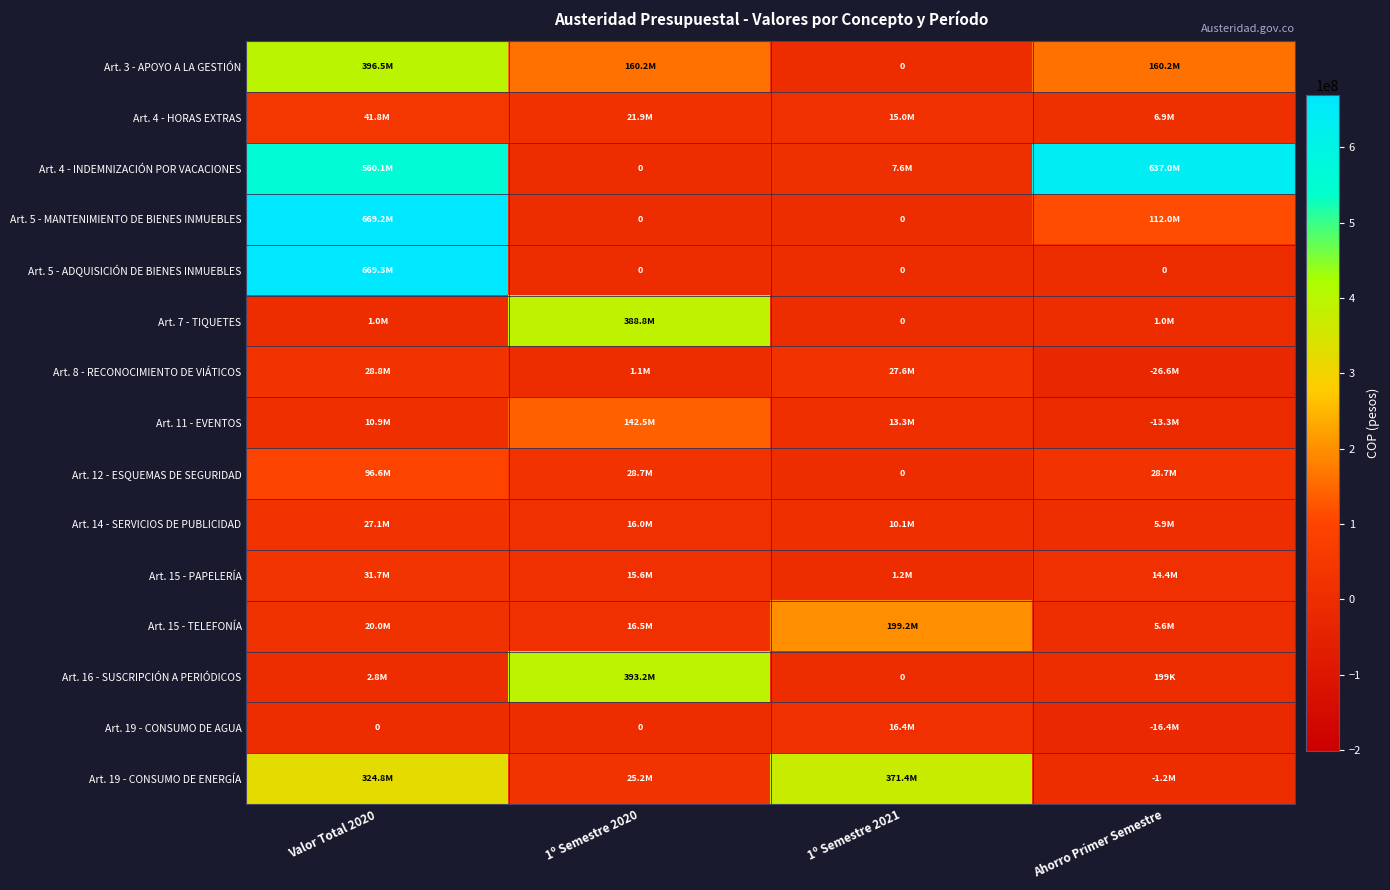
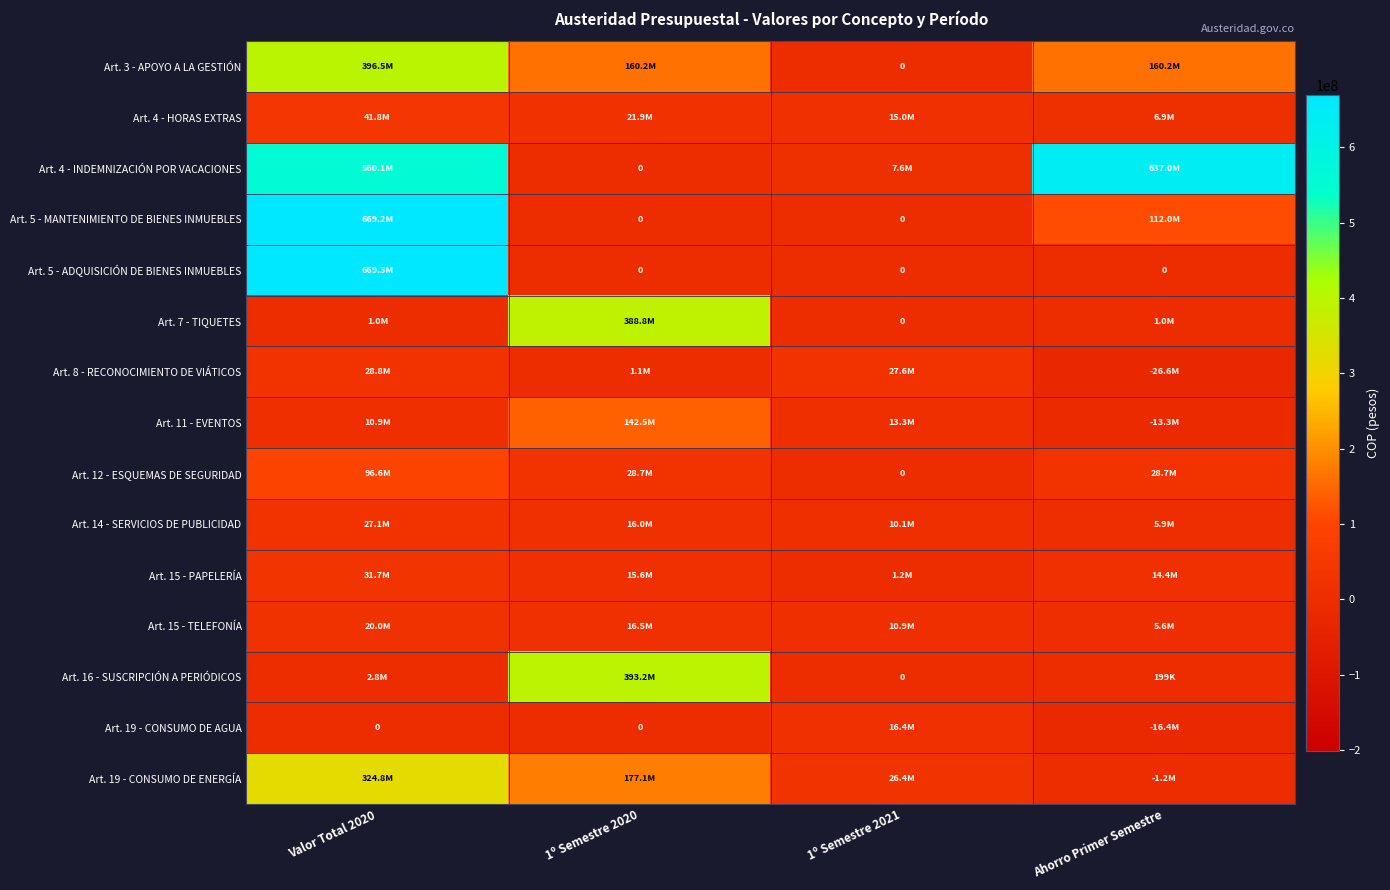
  {
    "Art. 3 - APOYO A LA GESTIÓN": {
      "Valor Total 2020": "396.5M",
      "1º Semestre 2020": "160.2M",
      "1º Semestre 2021": "0",
      "Ahorro Primer Semestre": "160.2M"
    },
    "Art. 4 - HORAS EXTRAS": {
      "Valor Total 2020": "41.8M",
      "1º Semestre 2020": "21.9M",
      "1º Semestre 2021": "15.0M",
      "Ahorro Primer Semestre": "6.9M"
    },
    "Art. 4 - INDEMNIZACIÓN POR VACACIONES": {
      "Valor Total 2020": "560.1M",
      "1º Semestre 2020": "0",
      "1º Semestre 2021": "7.6M",
      "Ahorro Primer Semestre": "637.0M"
    },
    "Art. 5 - MANTENIMIENTO DE BIENES INMUEBLES": {
      "Valor Total 2020": "669.2M",
      "1º Semestre 2020": "0",
      "1º Semestre 2021": "0",
      "Ahorro Primer Semestre": "112.0M"
    },
    "Art. 5 - ADQUISICIÓN DE BIENES INMUEBLES": {
      "Valor Total 2020": "669.3M",
      "1º Semestre 2020": "0",
      "1º Semestre 2021": "0",
      "Ahorro Primer Semestre": "0"
    },
    "Art. 7 - TIQUETES": {
      "Valor Total 2020": "1.0M",
      "1º Semestre 2020": "388.8M",
      "1º Semestre 2021": "0",
      "Ahorro Primer Semestre": "1.0M"
    },
    "Art. 8 - RECONOCIMIENTO DE VIÁTICOS": {
      "Valor Total 2020": "28.8M",
      "1º Semestre 2020": "1.1M",
      "1º Semestre 2021": "27.6M",
      "Ahorro Primer Semestre": "-26.6M"
    },
    "Art. 11 - EVENTOS": {
      "Valor Total 2020": "10.9M",
      "1º Semestre 2020": "142.5M",
      "1º Semestre 2021": "13.3M",
      "Ahorro Primer Semestre": "-13.3M"
    },
    "Art. 12 - ESQUEMAS DE SEGURIDAD": {
      "Valor Total 2020": "96.6M",
      "1º Semestre 2020": "28.7M",
      "1º Semestre 2021": "0",
      "Ahorro Primer Semestre": "28.7M"
    },
    "Art. 14 - SERVICIOS DE PUBLICIDAD": {
      "Valor Total 2020": "27.1M",
      "1º Semestre 2020": "16.0M",
      "1º Semestre 2021": "10.1M",
      "Ahorro Primer Semestre": "5.9M"
    },
    "Art. 15 - PAPELERÍA": {
      "Valor Total 2020": "31.7M",
      "1º Semestre 2020": "15.6M",
      "1º Semestre 2021": "1.2M",
      "Ahorro Primer Semestre": "14.4M"
    },
    "Art. 15 - TELEFONÍA": {
      "Valor Total 2020": "20.0M",
      "1º Semestre 2020": "16.5M",
-     "1º Semestre 2021": "199.2M",
+     "1º Semestre 2021": "10.9M",
      "Ahorro Primer Semestre": "5.6M"
    },
    "Art. 16 - SUSCRIPCIÓN A PERIÓDICOS": {
      "Valor Total 2020": "2.8M",
      "1º Semestre 2020": "393.2M",
      "1º Semestre 2021": "0",
      "Ahorro Primer Semestre": "199K"
    },
    "Art. 19 - CONSUMO DE AGUA": {
      "Valor Total 2020": "0",
      "1º Semestre 2020": "0",
      "1º Semestre 2021": "16.4M",
      "Ahorro Primer Semestre": "-16.4M"
    },
    "Art. 19 - CONSUMO DE ENERGÍA": {
      "Valor Total 2020": "324.8M",
-     "1º Semestre 2020": "25.2M",
-     "1º Semestre 2021": "371.4M",
+     "1º Semestre 2020": "177.1M",
+     "1º Semestre 2021": "26.4M",
      "Ahorro Primer Semestre": "-1.2M"
    }
  }
